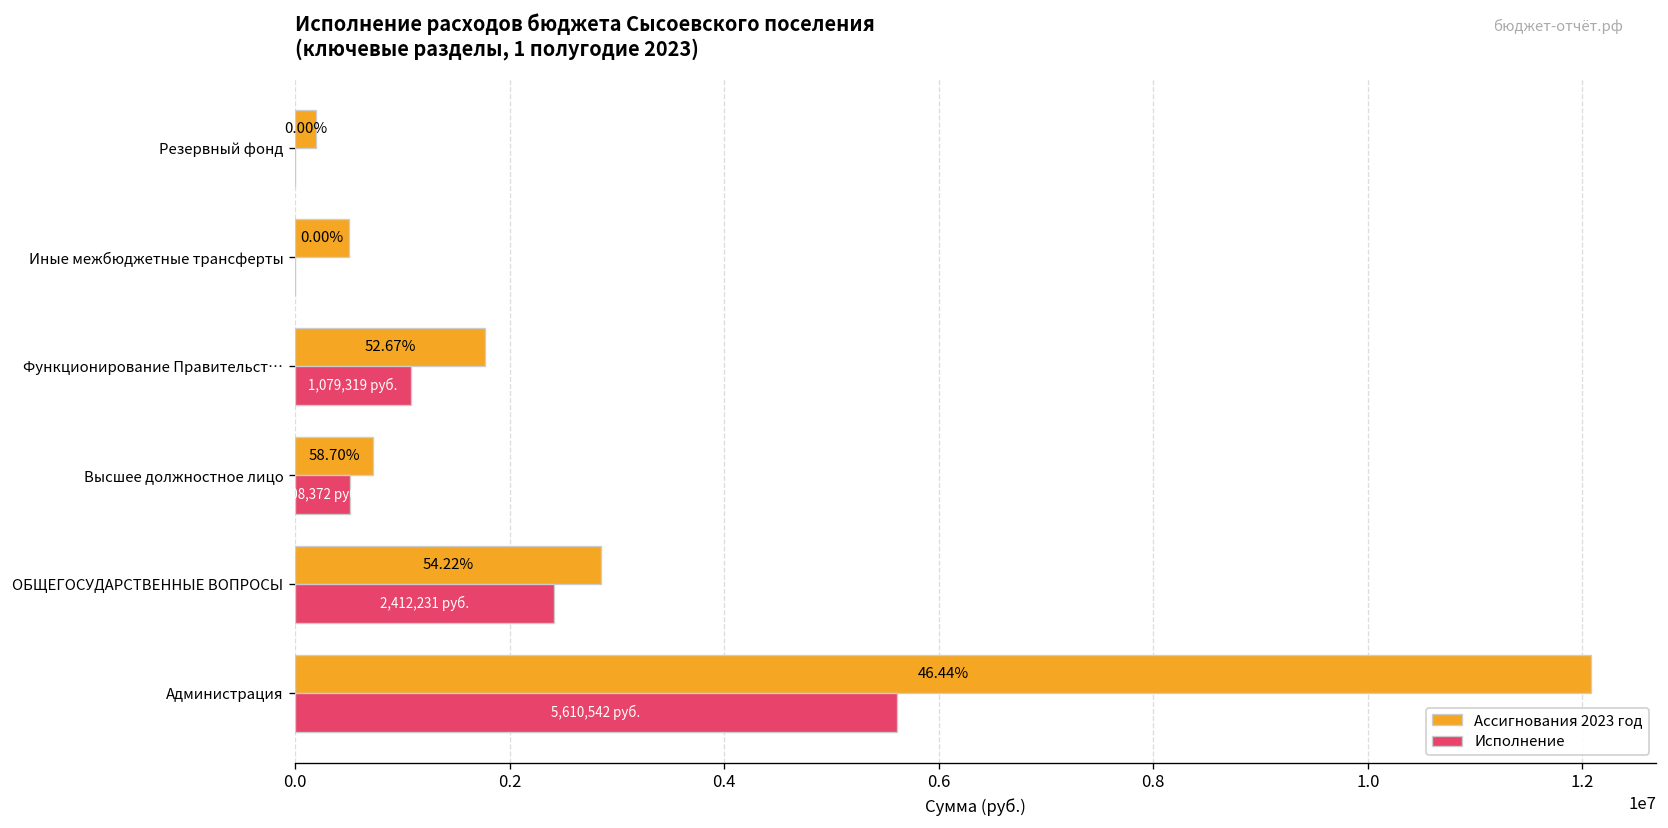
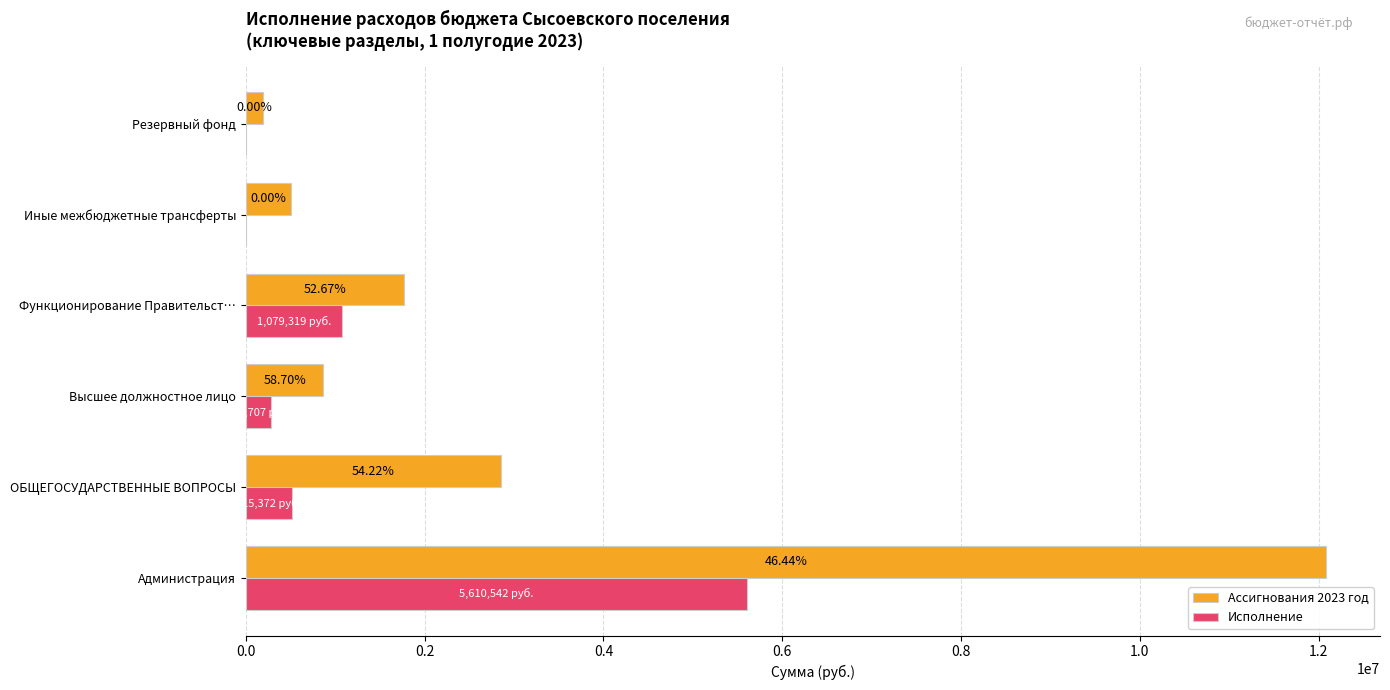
  {
    "Ассигнования 2023 год": {
-     "Высшее должностное лицо": "700000"
+     "Высшее должностное лицо": "900000"
    },
    "Исполнение": {
      "Функционирование Правительст…": "1,079,319",
-     "Высшее должностное лицо": "500000",
-     "ОБЩЕГОСУДАРСТВЕННЫЕ ВОПРОСЫ": "2,412,231",
+     "Высшее должностное лицо": "300000",
+     "ОБЩЕГОСУДАРСТВЕННЫЕ ВОПРОСЫ": "515,372",
      "Администрация": "5,610,542"
    }
  }
